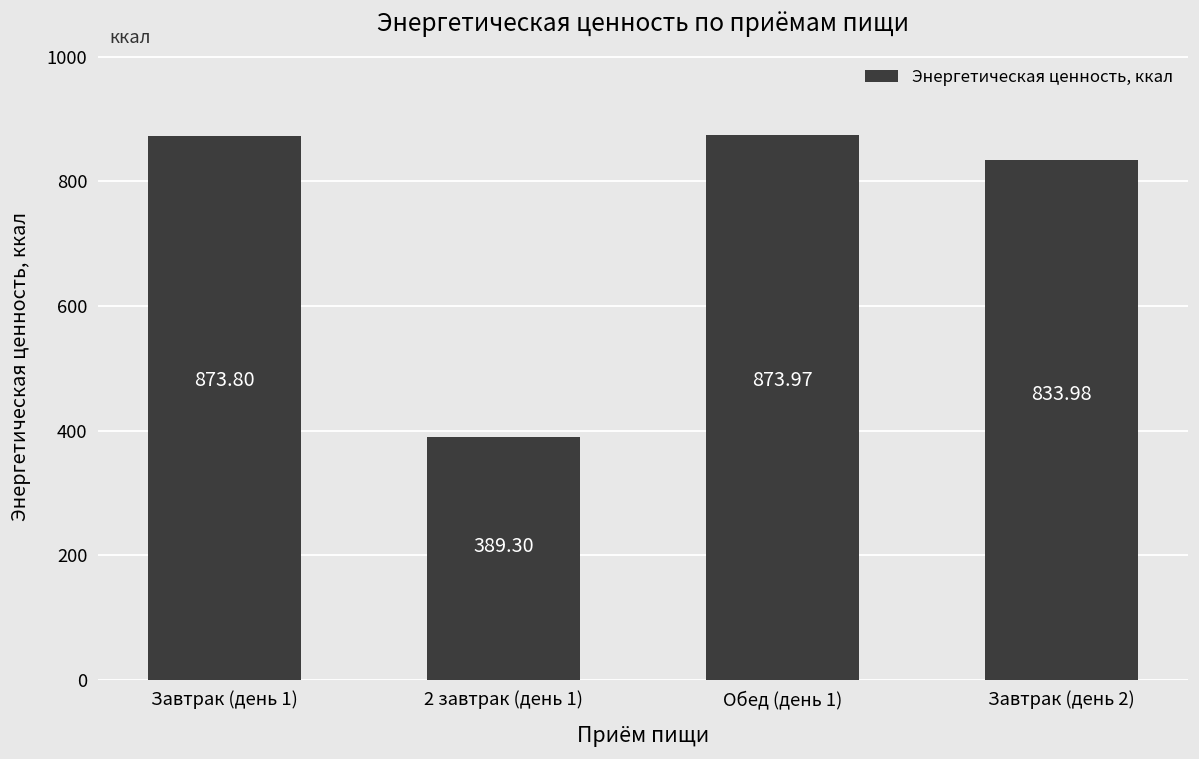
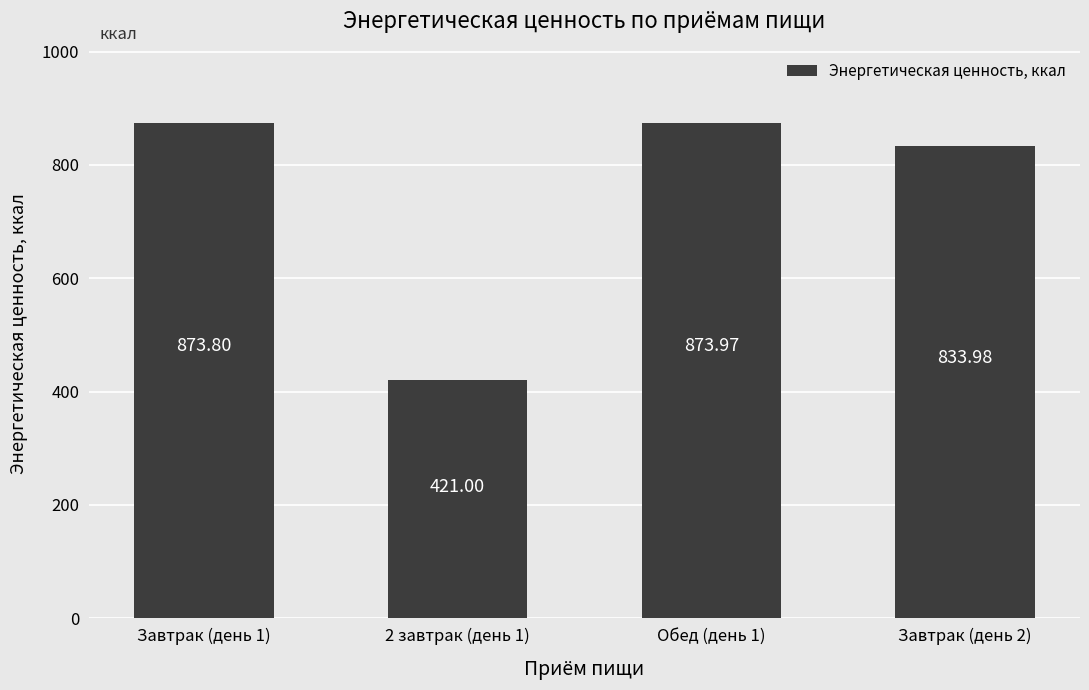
  {
    "Завтрак (день 1)": 873.80,
-   "2 завтрак (день 1)": 389.30,
+   "2 завтрак (день 1)": 421.00,
    "Обед (день 1)": 873.97,
    "Завтрак (день 2)": 833.98
  }
